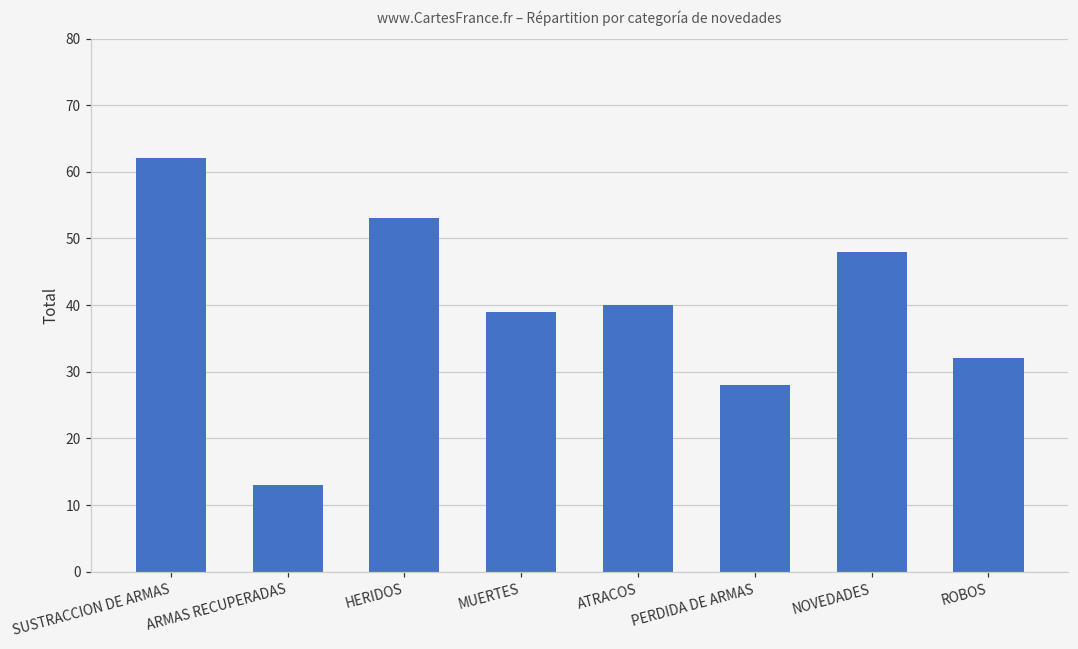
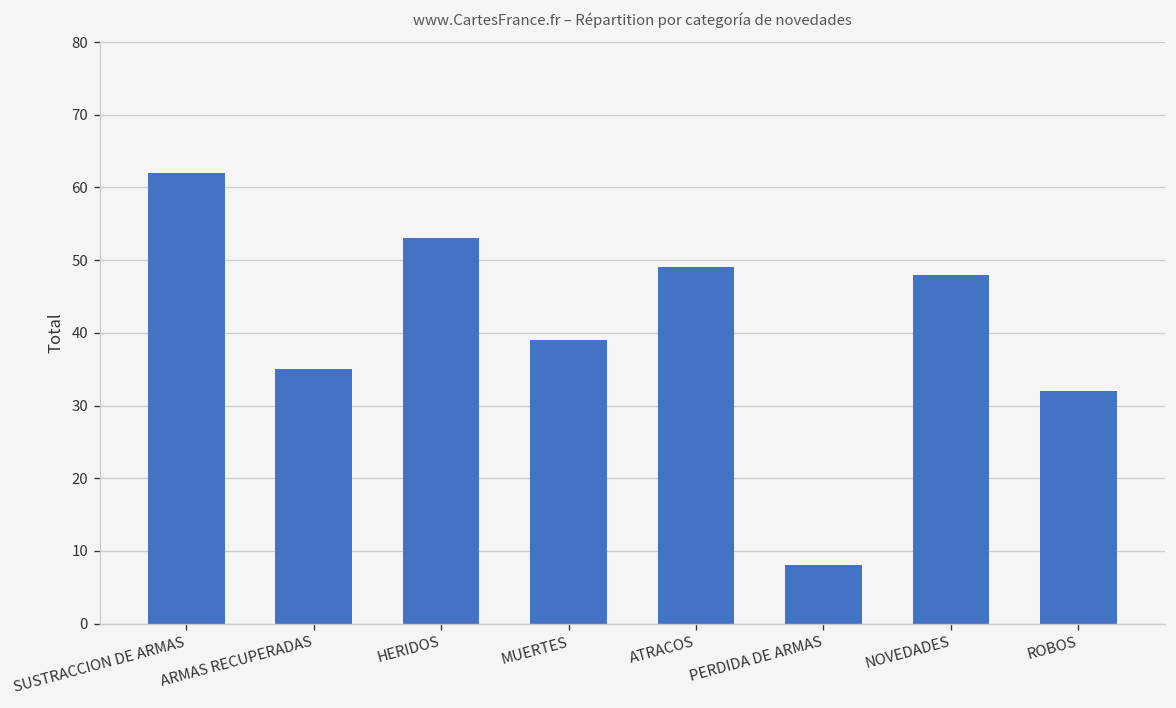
  {
    "SUSTRACCION DE ARMAS": 62,
-   "ARMAS RECUPERADAS": 13,
+   "ARMAS RECUPERADAS": 35,
    "HERIDOS": 53,
    "MUERTES": 39,
-   "ATRACOS": 40,
-   "PERDIDA DE ARMAS": 28,
+   "ATRACOS": 49,
+   "PERDIDA DE ARMAS": 8,
    "NOVEDADES": 48,
    "ROBOS": 32
  }
